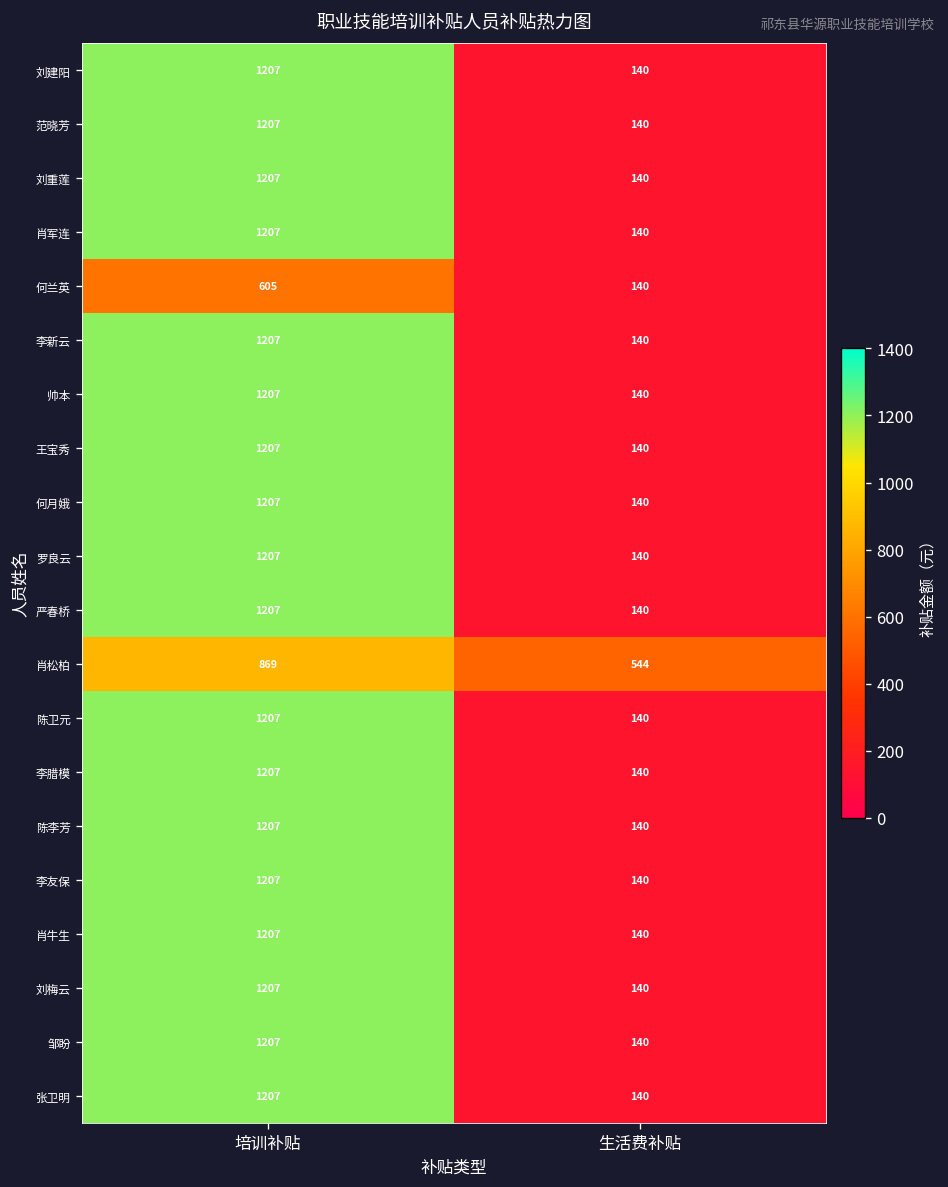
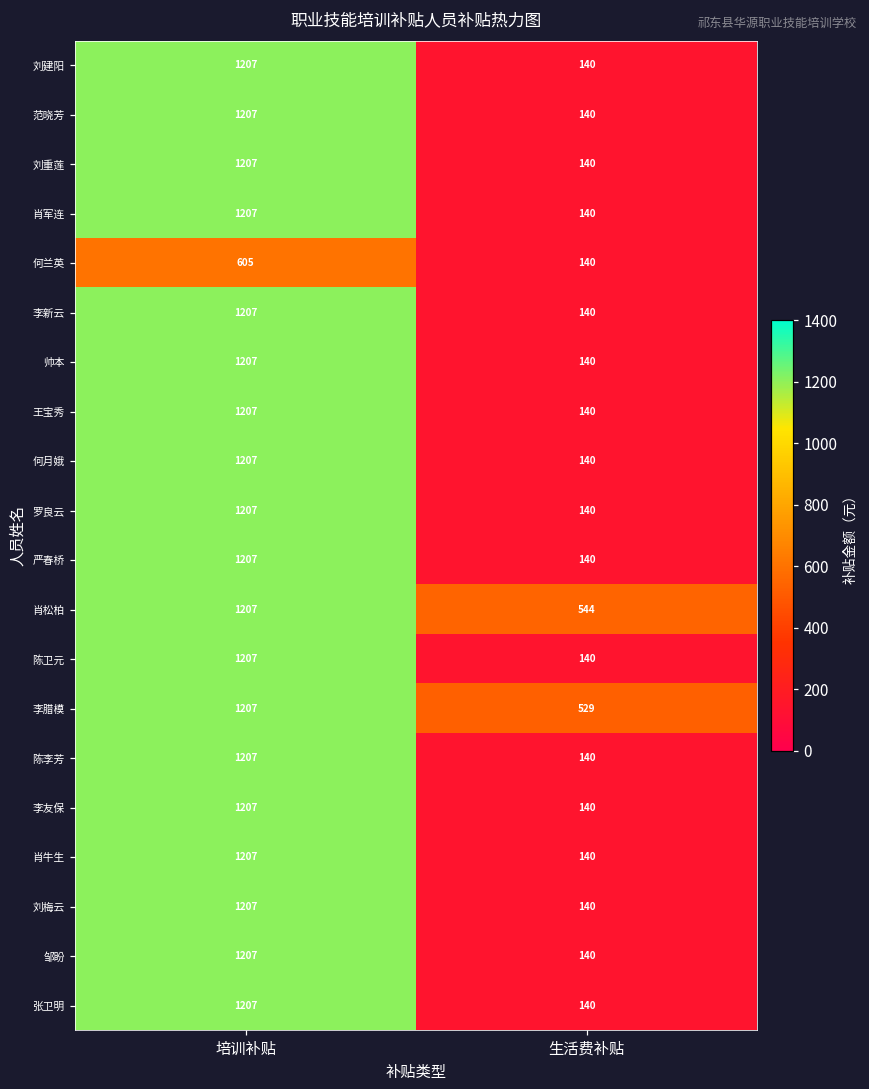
  {
    "刘建阳": {
      "培训补贴": 1207,
      "生活费补贴": 140
    },
    "范晓芳": {
      "培训补贴": 1207,
      "生活费补贴": 140
    },
    "刘重莲": {
      "培训补贴": 1207,
      "生活费补贴": 140
    },
    "肖军连": {
      "培训补贴": 1207,
      "生活费补贴": 140
    },
    "何兰英": {
      "培训补贴": 605,
      "生活费补贴": 140
    },
    "李新云": {
      "培训补贴": 1207,
      "生活费补贴": 140
    },
    "帅本": {
      "培训补贴": 1207,
      "生活费补贴": 140
    },
    "王宝秀": {
      "培训补贴": 1207,
      "生活费补贴": 140
    },
    "何月娥": {
      "培训补贴": 1207,
      "生活费补贴": 140
    },
    "罗良云": {
      "培训补贴": 1207,
      "生活费补贴": 140
    },
    "严春桥": {
      "培训补贴": 1207,
      "生活费补贴": 140
    },
    "肖松柏": {
-     "培训补贴": 869,
+     "培训补贴": 1207,
      "生活费补贴": 544
    },
    "陈卫元": {
      "培训补贴": 1207,
      "生活费补贴": 140
    },
    "李腊模": {
      "培训补贴": 1207,
-     "生活费补贴": 140
+     "生活费补贴": 529
    },
    "陈李芳": {
      "培训补贴": 1207,
      "生活费补贴": 140
    },
    "李友保": {
      "培训补贴": 1207,
      "生活费补贴": 140
    },
    "肖牛生": {
      "培训补贴": 1207,
      "生活费补贴": 140
    },
    "刘梅云": {
      "培训补贴": 1207,
      "生活费补贴": 140
    },
    "邹盼": {
      "培训补贴": 1207,
      "生活费补贴": 140
    },
    "张卫明": {
      "培训补贴": 1207,
      "生活费补贴": 140
    }
  }
